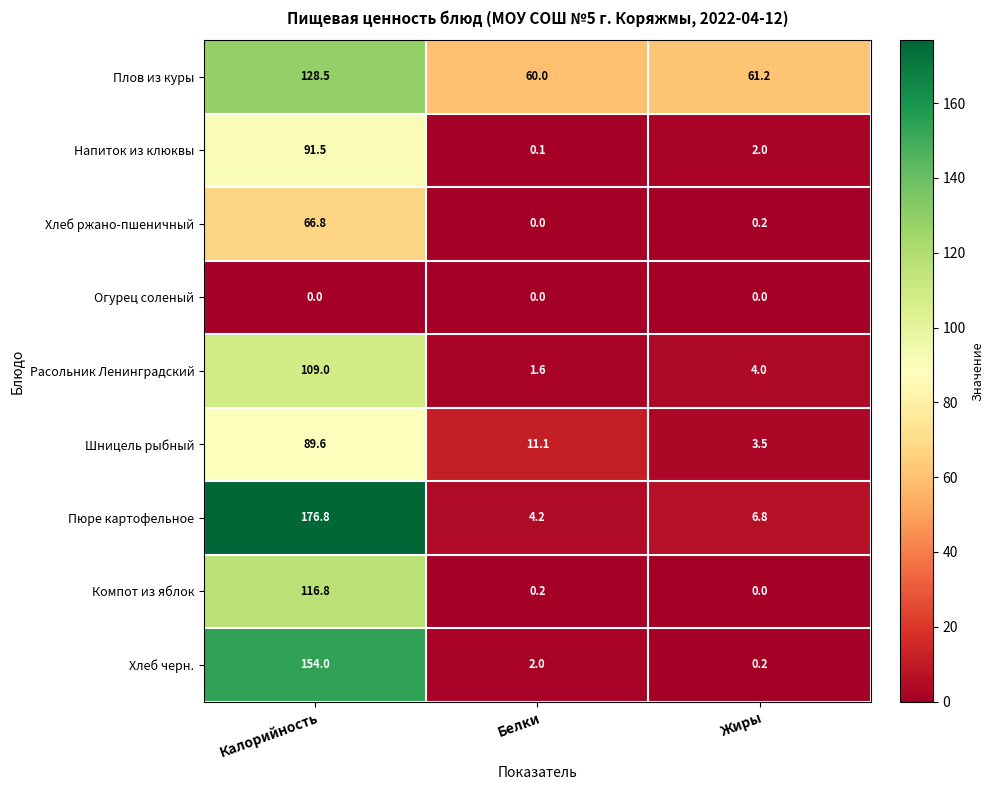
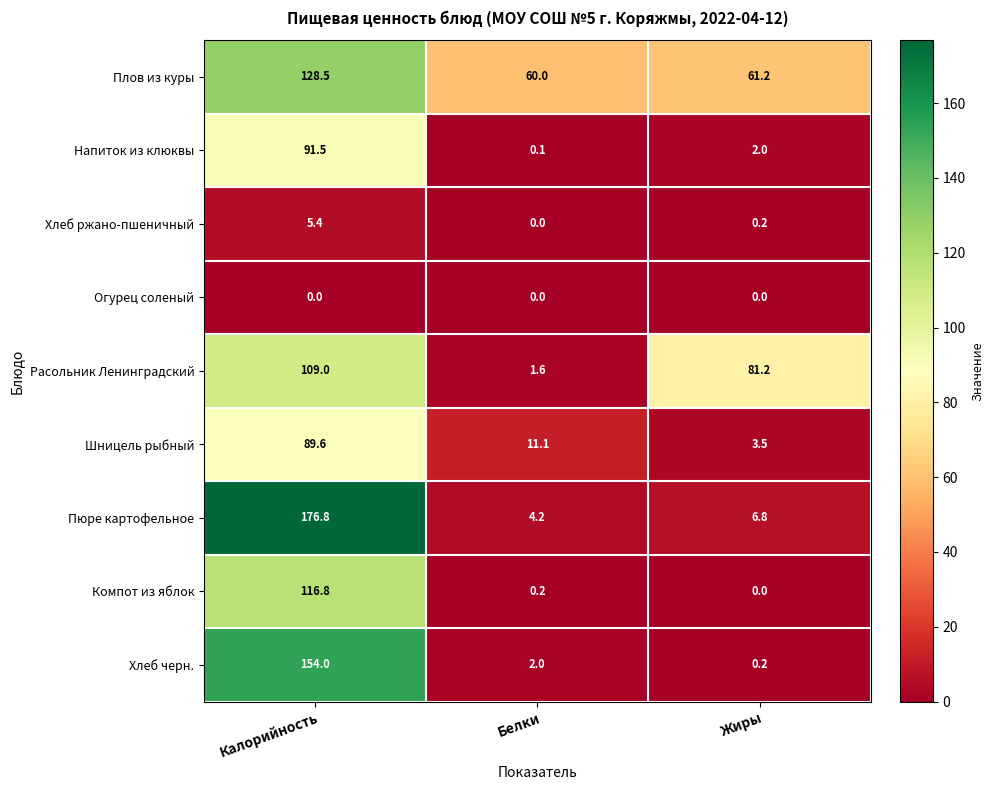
  {
    "Плов из куры": {
      "Калорийность": 128.5,
      "Белки": 60.0,
      "Жиры": 61.2
    },
    "Напиток из клюквы": {
      "Калорийность": 91.5,
      "Белки": 0.1,
      "Жиры": 2.0
    },
    "Хлеб ржано-пшеничный": {
-     "Калорийность": 66.8,
+     "Калорийность": 5.4,
      "Белки": 0.0,
      "Жиры": 0.2
    },
    "Огурец соленый": {
      "Калорийность": 0.0,
      "Белки": 0.0,
      "Жиры": 0.0
    },
    "Расольник Ленинградский": {
      "Калорийность": 109.0,
      "Белки": 1.6,
-     "Жиры": 4.0
+     "Жиры": 81.2
    },
    "Шницель рыбный": {
      "Калорийность": 89.6,
      "Белки": 11.1,
      "Жиры": 3.5
    },
    "Пюре картофельное": {
      "Калорийность": 176.8,
      "Белки": 4.2,
      "Жиры": 6.8
    },
    "Компот из яблок": {
      "Калорийность": 116.8,
      "Белки": 0.2,
      "Жиры": 0.0
    },
    "Хлеб черн.": {
      "Калорийность": 154.0,
      "Белки": 2.0,
      "Жиры": 0.2
    }
  }
